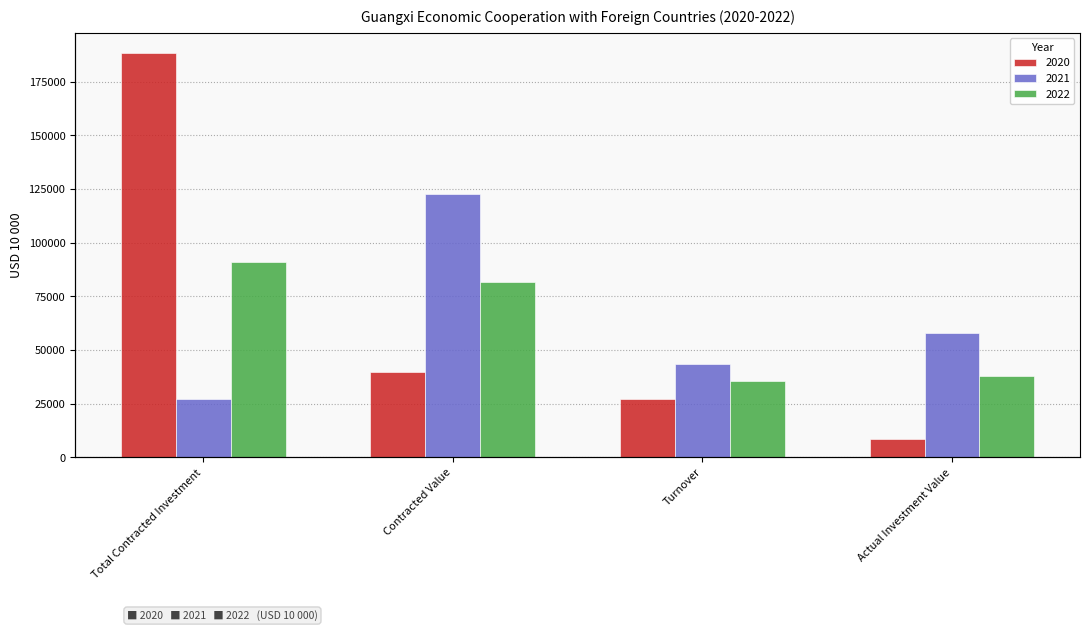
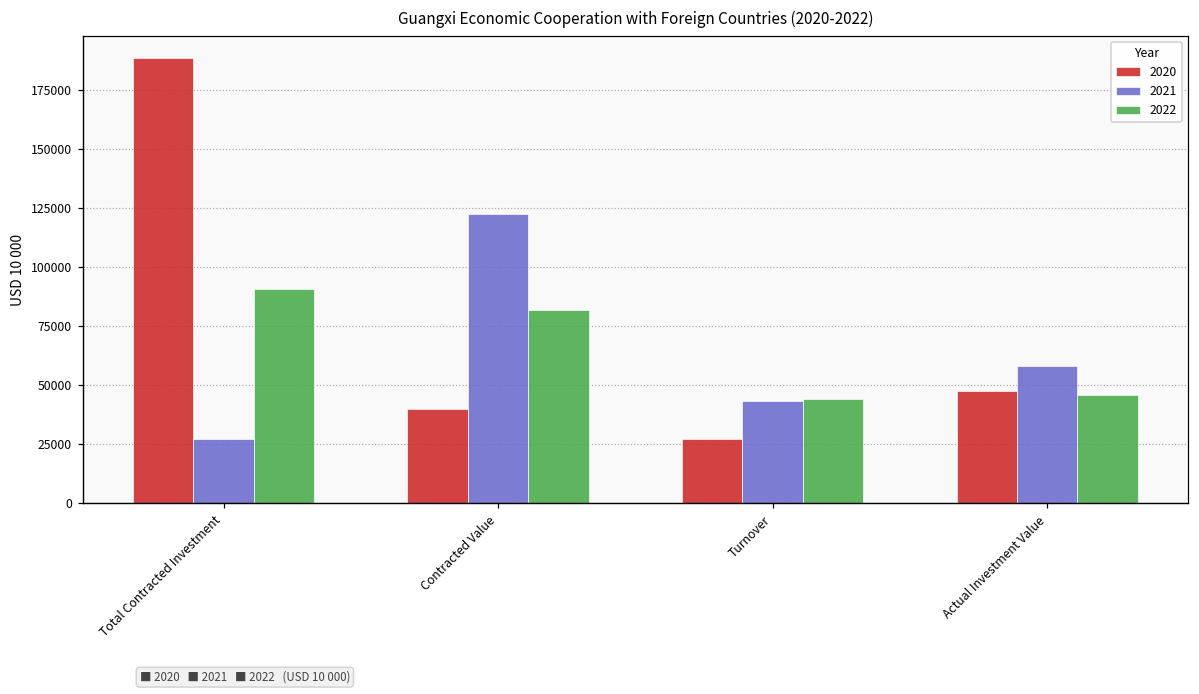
  {
    "2020": {
      "Total Contracted Investment": 188000,
      "Contracted Value": 40000,
      "Turnover": 27000,
-     "Actual Investment Value": 9000
+     "Actual Investment Value": 47000
    },
    "2021": {
      "Total Contracted Investment": 27000,
      "Contracted Value": 123000,
      "Turnover": 43000,
      "Actual Investment Value": 58000
    },
    "2022": {
      "Total Contracted Investment": 91000,
      "Contracted Value": 82000,
-     "Turnover": 36000,
-     "Actual Investment Value": 38000
+     "Turnover": 44000,
+     "Actual Investment Value": 46000
    }
  }
